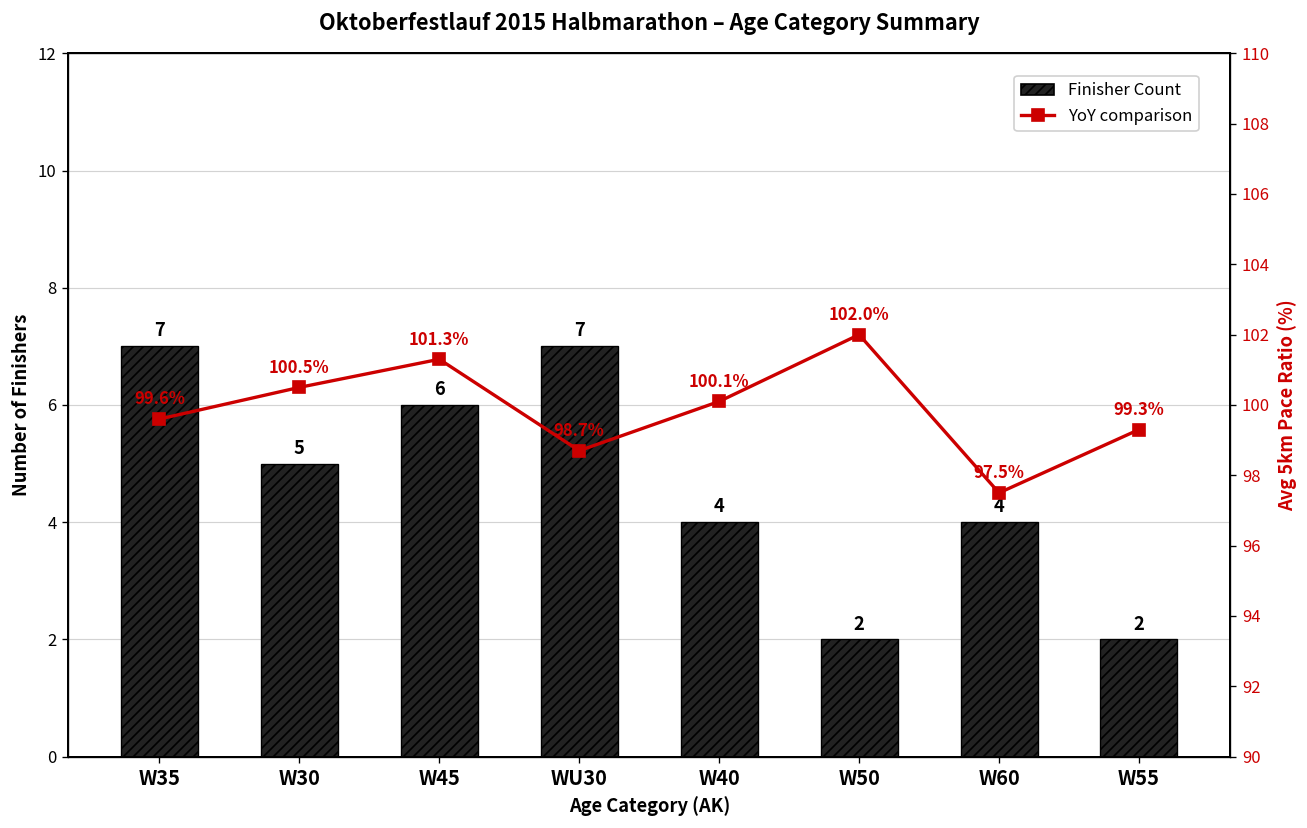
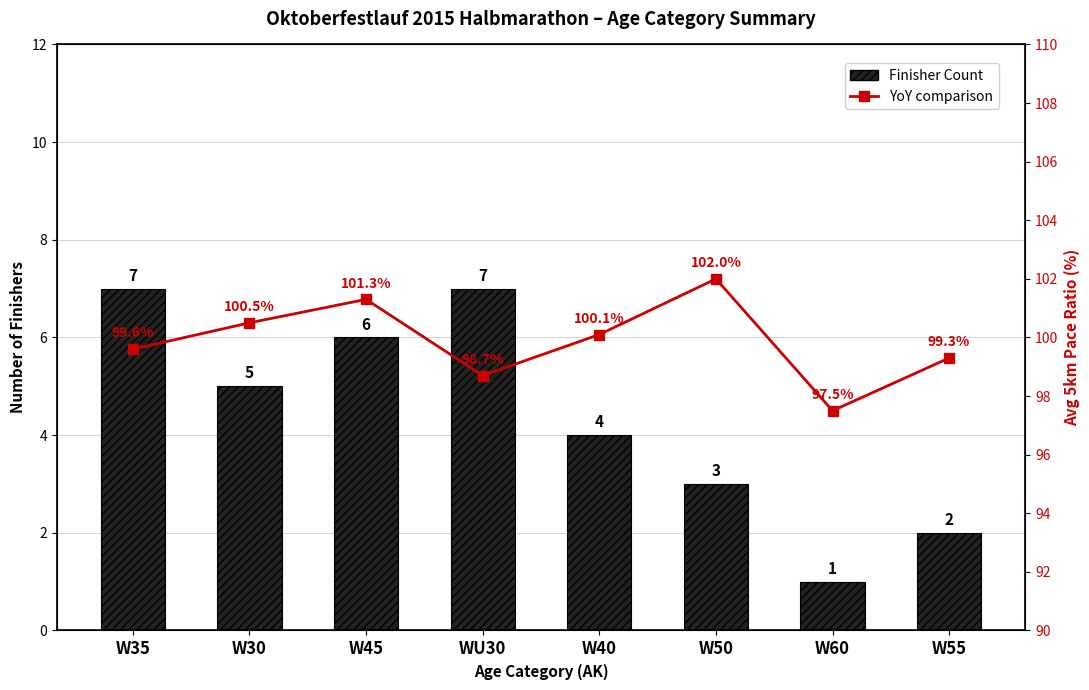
  {
    "Finisher Count": {
      "W35": "7",
      "W30": "5",
      "W45": "6",
      "WU30": "7",
      "W40": "4",
-     "W50": "2",
-     "W60": "4",
+     "W50": "3",
+     "W60": "1",
      "W55": "2"
    },
    "YoY comparison": {
      "W35": "99.6%",
      "W30": "100.5%",
      "W45": "101.3%",
      "WU30": "98.7%",
      "W40": "100.1%",
      "W50": "102.0%",
      "W60": "97.5%",
      "W55": "99.3%"
    }
  }
